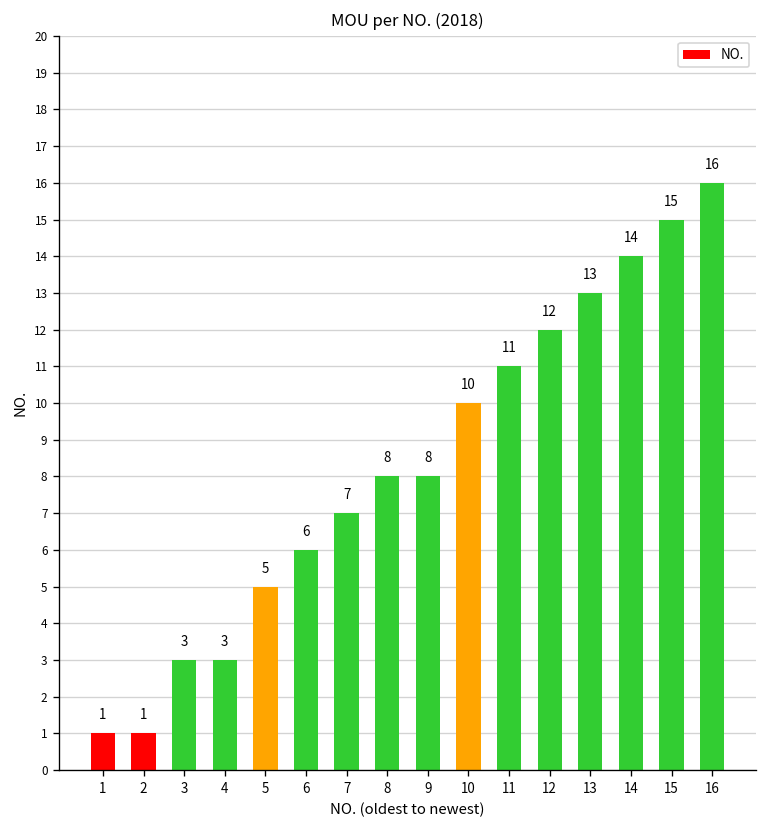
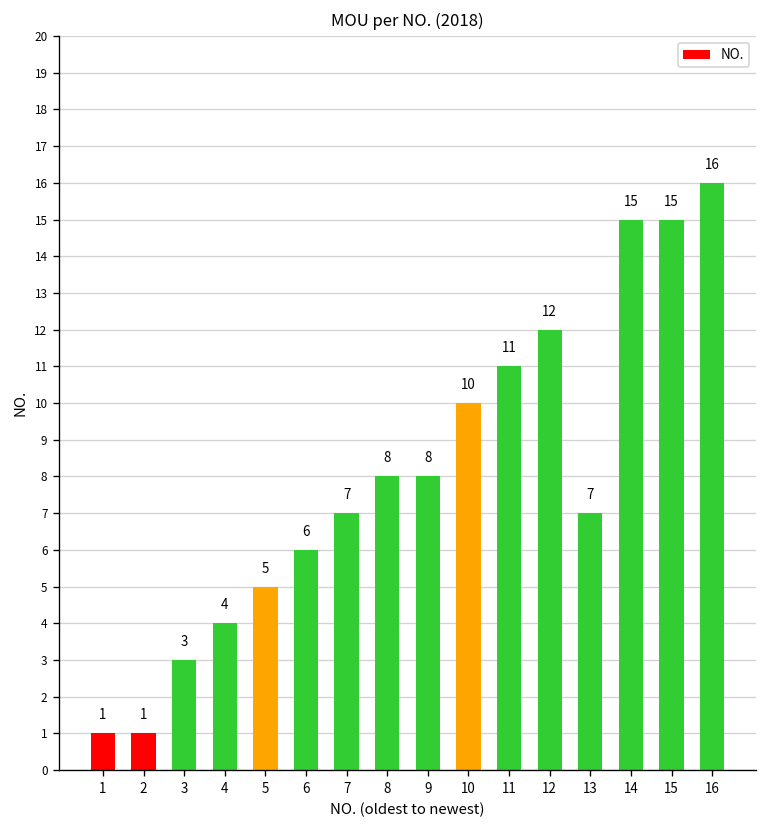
  {
    "1": 1,
    "2": 1,
    "3": 3,
-   "4": 3,
+   "4": 4,
    "5": 5,
    "6": 6,
    "7": 7,
    "8": 8,
    "9": 8,
    "10": 10,
    "11": 11,
    "12": 12,
-   "13": 13,
-   "14": 14,
+   "13": 7,
+   "14": 15,
    "15": 15,
    "16": 16
  }
